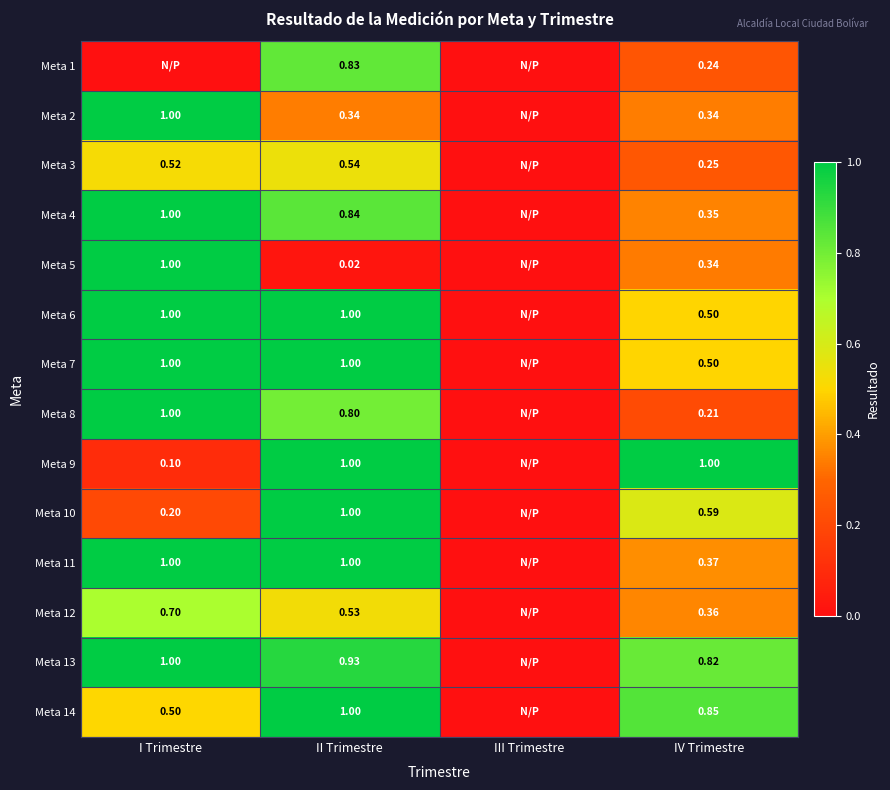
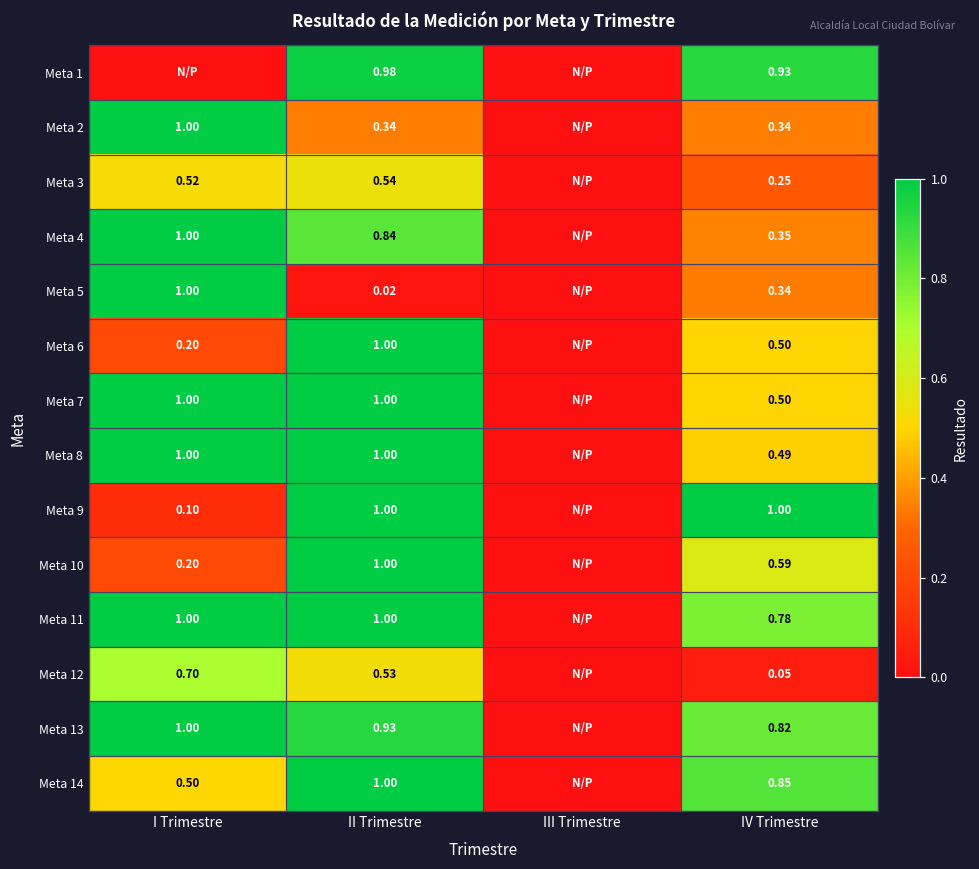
  {
    "Meta 1": {
-     "II Trimestre": 0.83,
-     "IV Trimestre": 0.24
+     "II Trimestre": 0.98,
+     "IV Trimestre": 0.93
    },
    "Meta 2": {
      "I Trimestre": 1.00,
      "II Trimestre": 0.34,
      "IV Trimestre": 0.34
    },
    "Meta 3": {
      "I Trimestre": 0.52,
      "II Trimestre": 0.54,
      "IV Trimestre": 0.25
    },
    "Meta 4": {
      "I Trimestre": 1.00,
      "II Trimestre": 0.84,
      "IV Trimestre": 0.35
    },
    "Meta 5": {
      "I Trimestre": 1.00,
      "II Trimestre": 0.02,
      "IV Trimestre": 0.34
    },
    "Meta 6": {
-     "I Trimestre": 1.00,
+     "I Trimestre": 0.20,
      "II Trimestre": 1.00,
      "IV Trimestre": 0.50
    },
    "Meta 7": {
      "I Trimestre": 1.00,
      "II Trimestre": 1.00,
      "IV Trimestre": 0.50
    },
    "Meta 8": {
      "I Trimestre": 1.00,
-     "II Trimestre": 0.80,
-     "IV Trimestre": 0.21
+     "II Trimestre": 1.00,
+     "IV Trimestre": 0.49
    },
    "Meta 9": {
      "I Trimestre": 0.10,
      "II Trimestre": 1.00,
      "IV Trimestre": 1.00
    },
    "Meta 10": {
      "I Trimestre": 0.20,
      "II Trimestre": 1.00,
      "IV Trimestre": 0.59
    },
    "Meta 11": {
      "I Trimestre": 1.00,
      "II Trimestre": 1.00,
-     "IV Trimestre": 0.37
+     "IV Trimestre": 0.78
    },
    "Meta 12": {
      "I Trimestre": 0.70,
      "II Trimestre": 0.53,
-     "IV Trimestre": 0.36
+     "IV Trimestre": 0.05
    },
    "Meta 13": {
      "I Trimestre": 1.00,
      "II Trimestre": 0.93,
      "IV Trimestre": 0.82
    },
    "Meta 14": {
      "I Trimestre": 0.50,
      "II Trimestre": 1.00,
      "IV Trimestre": 0.85
    }
  }
